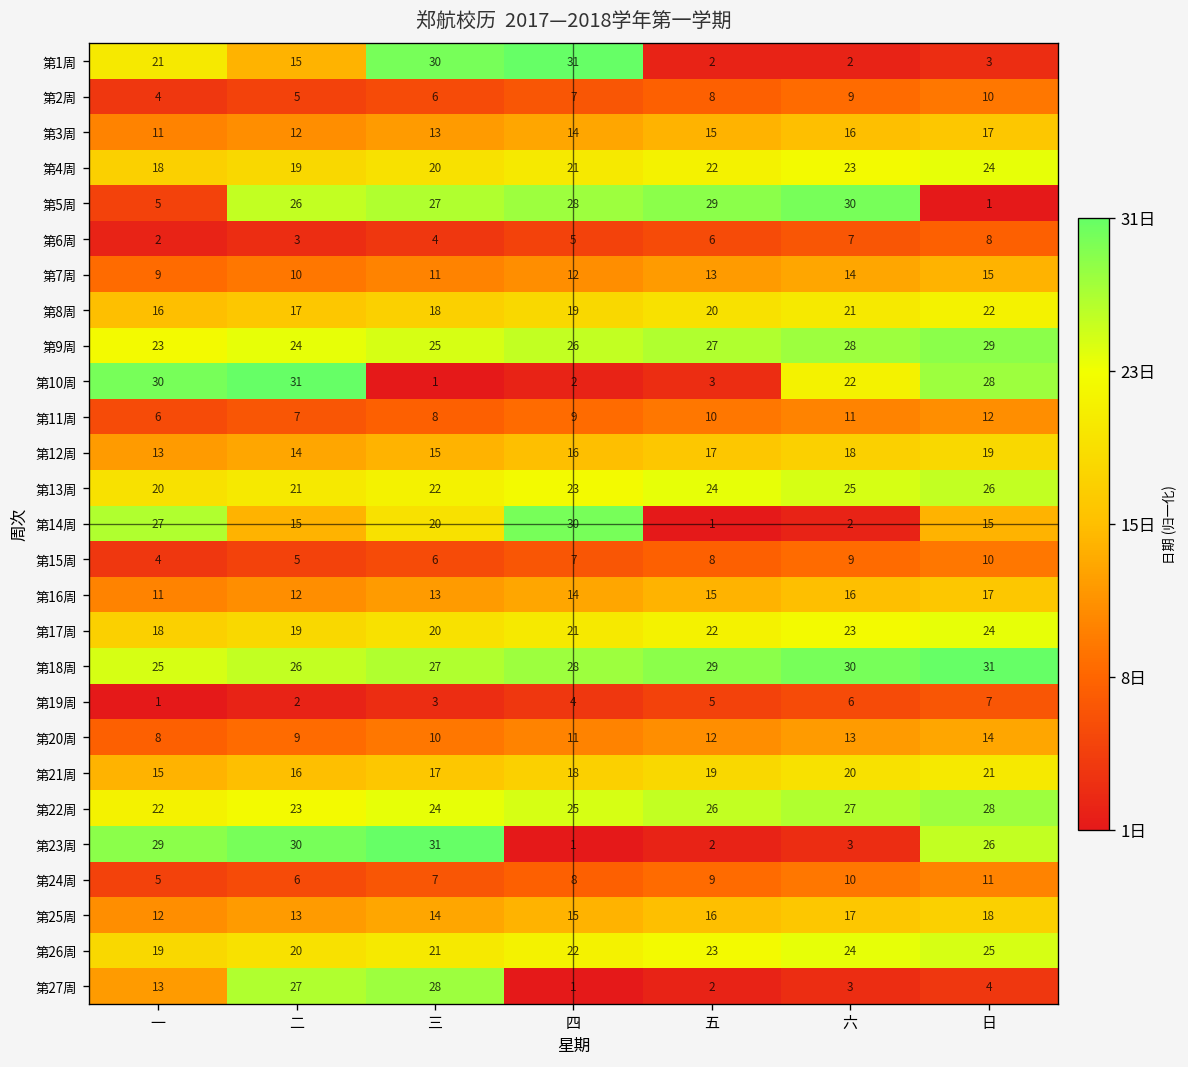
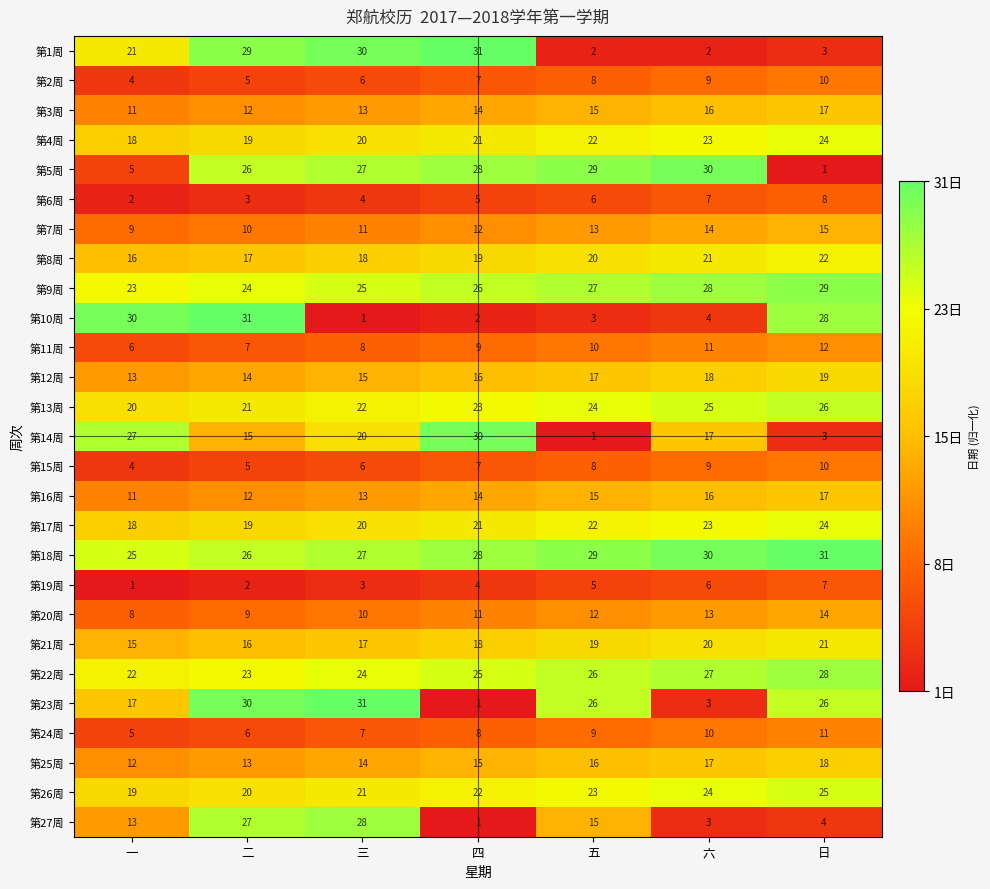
  {
    "第1周": {
      "一": 21,
-     "二": 15,
+     "二": 29,
      "三": 30,
      "四": 31,
      "五": 2,
      "六": 2,
      "日": 3
    },
    "第2周": {
      "一": 4,
      "二": 5,
      "三": 6,
      "四": 7,
      "五": 8,
      "六": 9,
      "日": 10
    },
    "第3周": {
      "一": 11,
      "二": 12,
      "三": 13,
      "四": 14,
      "五": 15,
      "六": 16,
      "日": 17
    },
    "第4周": {
      "一": 18,
      "二": 19,
      "三": 20,
      "四": 21,
      "五": 22,
      "六": 23,
      "日": 24
    },
    "第5周": {
      "一": 5,
      "二": 26,
      "三": 27,
      "四": 28,
      "五": 29,
      "六": 30,
      "日": 1
    },
    "第6周": {
      "一": 2,
      "二": 3,
      "三": 4,
      "四": 5,
      "五": 6,
      "六": 7,
      "日": 8
    },
    "第7周": {
      "一": 9,
      "二": 10,
      "三": 11,
      "四": 12,
      "五": 13,
      "六": 14,
      "日": 15
    },
    "第8周": {
      "一": 16,
      "二": 17,
      "三": 18,
      "四": 19,
      "五": 20,
      "六": 21,
      "日": 22
    },
    "第9周": {
      "一": 23,
      "二": 24,
      "三": 25,
      "四": 26,
      "五": 27,
      "六": 28,
      "日": 29
    },
    "第10周": {
      "一": 30,
      "二": 31,
      "三": 1,
      "四": 2,
      "五": 3,
-     "六": 22,
+     "六": 4,
      "日": 28
    },
    "第11周": {
      "一": 6,
      "二": 7,
      "三": 8,
      "四": 9,
      "五": 10,
      "六": 11,
      "日": 12
    },
    "第12周": {
      "一": 13,
      "二": 14,
      "三": 15,
      "四": 16,
      "五": 17,
      "六": 18,
      "日": 19
    },
    "第13周": {
      "一": 20,
      "二": 21,
      "三": 22,
      "四": 23,
      "五": 24,
      "六": 25,
      "日": 26
    },
    "第14周": {
      "一": 27,
      "二": 15,
      "三": 20,
      "四": 30,
      "五": 1,
-     "六": 2,
-     "日": 15
+     "六": 17,
+     "日": 3
    },
    "第15周": {
      "一": 4,
      "二": 5,
      "三": 6,
      "四": 7,
      "五": 8,
      "六": 9,
      "日": 10
    },
    "第16周": {
      "一": 11,
      "二": 12,
      "三": 13,
      "四": 14,
      "五": 15,
      "六": 16,
      "日": 17
    },
    "第17周": {
      "一": 18,
      "二": 19,
      "三": 20,
      "四": 21,
      "五": 22,
      "六": 23,
      "日": 24
    },
    "第18周": {
      "一": 25,
      "二": 26,
      "三": 27,
      "四": 28,
      "五": 29,
      "六": 30,
      "日": 31
    },
    "第19周": {
      "一": 1,
      "二": 2,
      "三": 3,
      "四": 4,
      "五": 5,
      "六": 6,
      "日": 7
    },
    "第20周": {
      "一": 8,
      "二": 9,
      "三": 10,
      "四": 11,
      "五": 12,
      "六": 13,
      "日": 14
    },
    "第21周": {
      "一": 15,
      "二": 16,
      "三": 17,
      "四": 18,
      "五": 19,
      "六": 20,
      "日": 21
    },
    "第22周": {
      "一": 22,
      "二": 23,
      "三": 24,
      "四": 25,
      "五": 26,
      "六": 27,
      "日": 28
    },
    "第23周": {
-     "一": 29,
+     "一": 17,
      "二": 30,
      "三": 31,
      "四": 1,
-     "五": 2,
+     "五": 26,
      "六": 3,
      "日": 26
    },
    "第24周": {
      "一": 5,
      "二": 6,
      "三": 7,
      "四": 8,
      "五": 9,
      "六": 10,
      "日": 11
    },
    "第25周": {
      "一": 12,
      "二": 13,
      "三": 14,
      "四": 15,
      "五": 16,
      "六": 17,
      "日": 18
    },
    "第26周": {
      "一": 19,
      "二": 20,
      "三": 21,
      "四": 22,
      "五": 23,
      "六": 24,
      "日": 25
    },
    "第27周": {
      "一": 13,
      "二": 27,
      "三": 28,
      "四": 1,
-     "五": 2,
+     "五": 15,
      "六": 3,
      "日": 4
    }
  }
